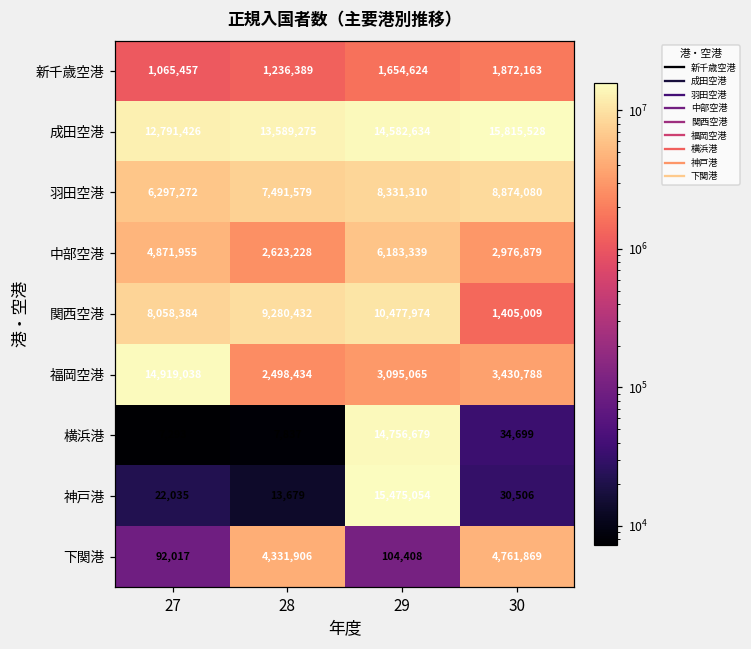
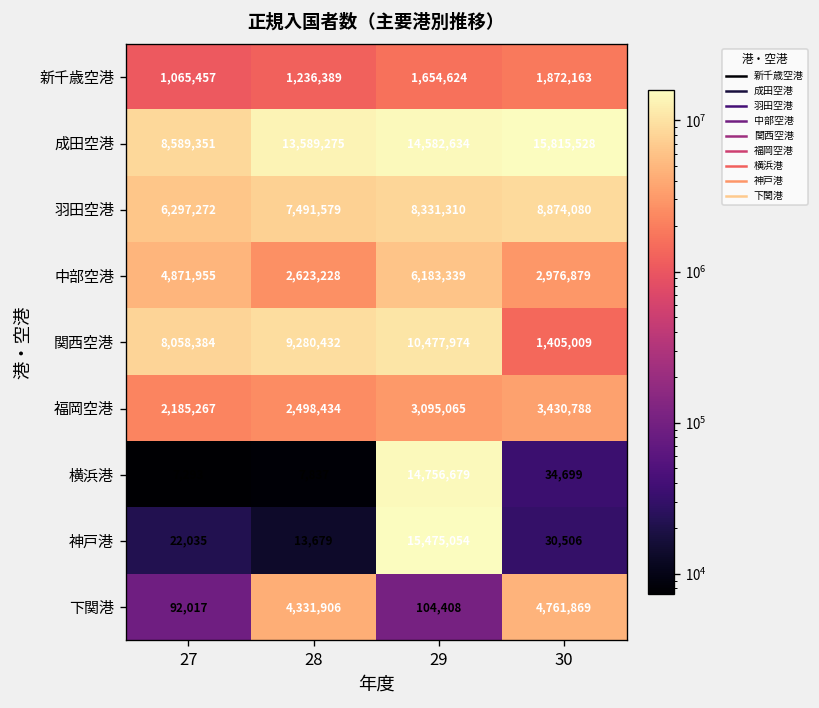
  {
    "新千歳空港": {
      "27": "1,065,457",
      "28": "1,236,389",
      "29": "1,654,624",
      "30": "1,872,163"
    },
    "成田空港": {
-     "27": "12,791,426",
+     "27": "8,589,351",
      "28": "13,589,275",
      "29": "14,582,634",
      "30": "15,815,528"
    },
    "羽田空港": {
      "27": "6,297,272",
      "28": "7,491,579",
      "29": "8,331,310",
      "30": "8,874,080"
    },
    "中部空港": {
      "27": "4,871,955",
      "28": "2,623,228",
      "29": "6,183,339",
      "30": "2,976,879"
    },
    "関西空港": {
      "27": "8,058,384",
      "28": "9,280,432",
      "29": "10,477,974",
      "30": "1,405,009"
    },
    "福岡空港": {
-     "27": "14,919,038",
+     "27": "2,185,267",
      "28": "2,498,434",
      "29": "3,095,065",
      "30": "3,430,788"
    },
    "横浜港": {
      "29": "14,756,679",
      "30": "34,699"
    },
    "神戸港": {
      "27": "22,035",
      "29": "15,475,054",
      "30": "30,506"
    },
    "下関港": {
      "27": "92,017",
      "28": "4,331,906",
      "29": "104,408",
      "30": "4,761,869"
    }
  }
